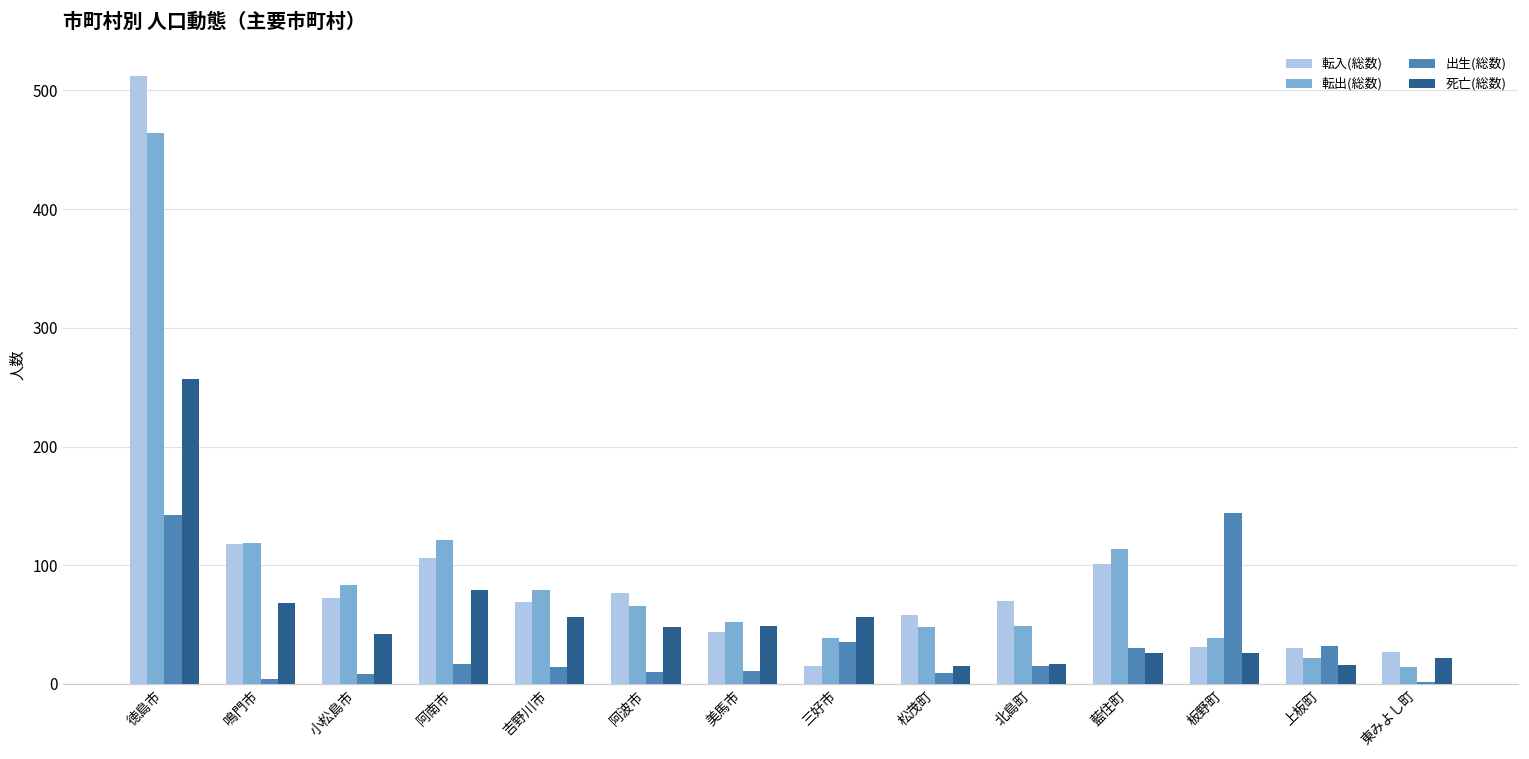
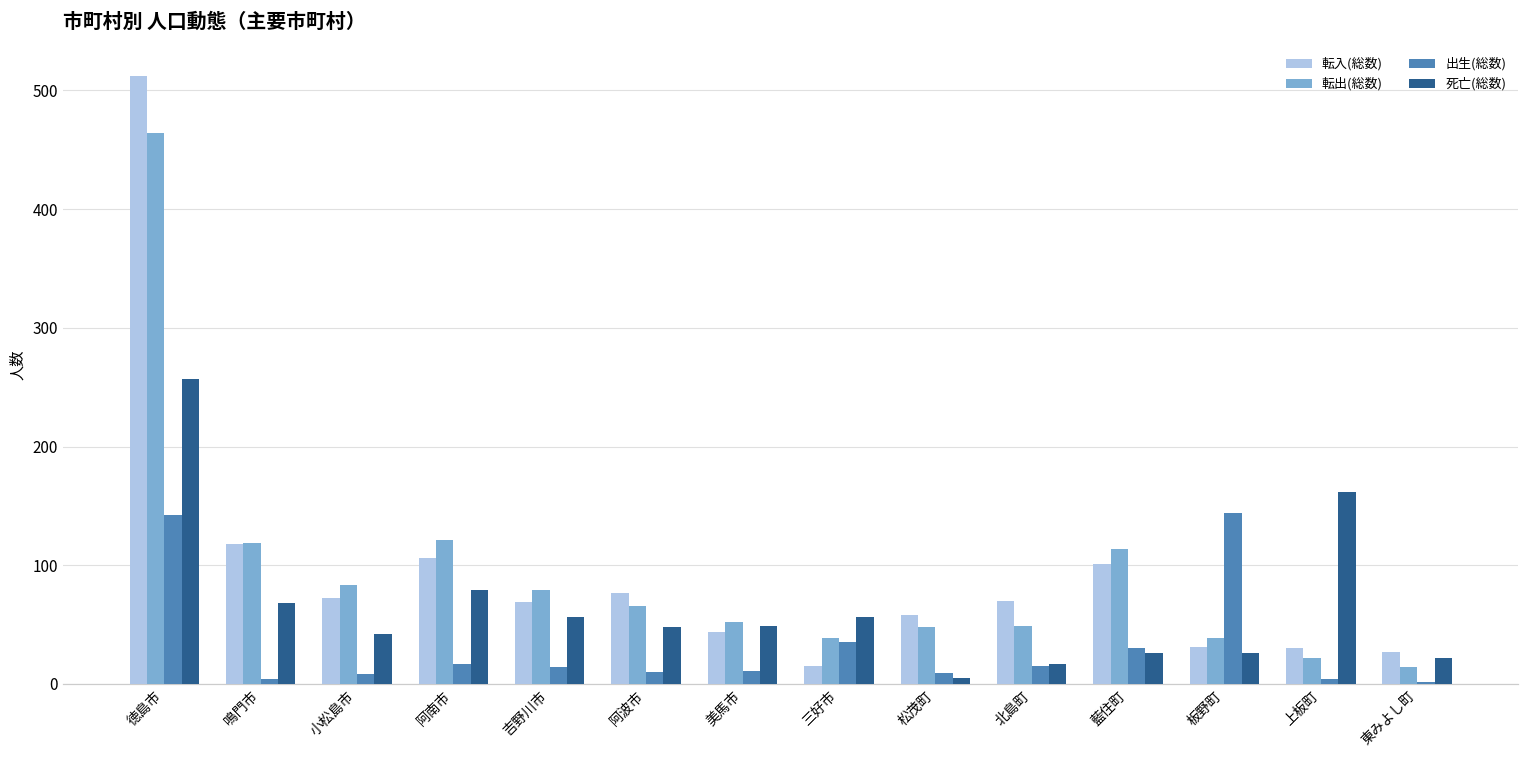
  {
    "出生(総数)": {
      "徳島市": 142,
      "鳴門市": 4,
      "小松島市": 8,
      "阿南市": 17,
      "吉野川市": 14,
      "阿波市": 10,
      "美馬市": 11,
      "三好市": 35,
      "松茂町": 9,
      "北島町": 15,
      "藍住町": 30,
      "板野町": 144,
-     "上板町": 32
+     "上板町": 4
    },
    "死亡(総数)": {
      "徳島市": 257,
      "鳴門市": 68,
      "小松島市": 42,
      "阿南市": 79,
      "吉野川市": 56,
      "阿波市": 48,
      "美馬市": 49,
      "三好市": 56,
-     "松茂町": 15,
+     "松茂町": 5,
      "北島町": 17,
      "藍住町": 26,
      "板野町": 26,
-     "上板町": 16,
+     "上板町": 162,
      "東みよし町": 22
    }
  }
